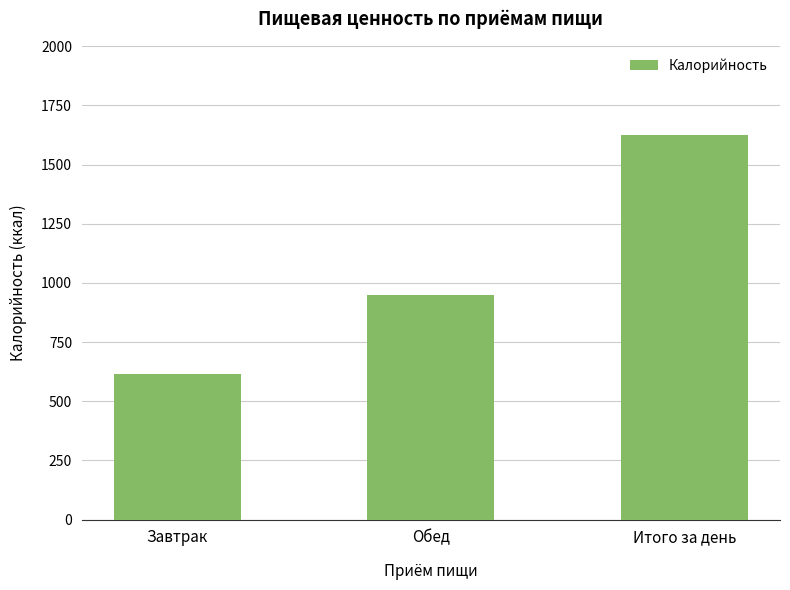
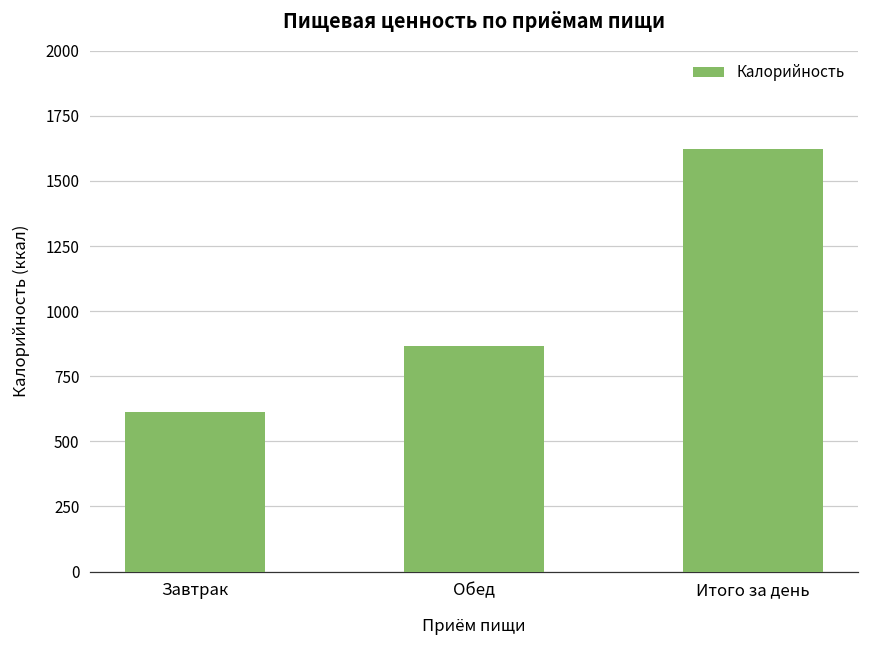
  {
    "Завтрак": 610,
-   "Обед": 950,
+   "Обед": 870,
    "Итого за день": 1620
  }
